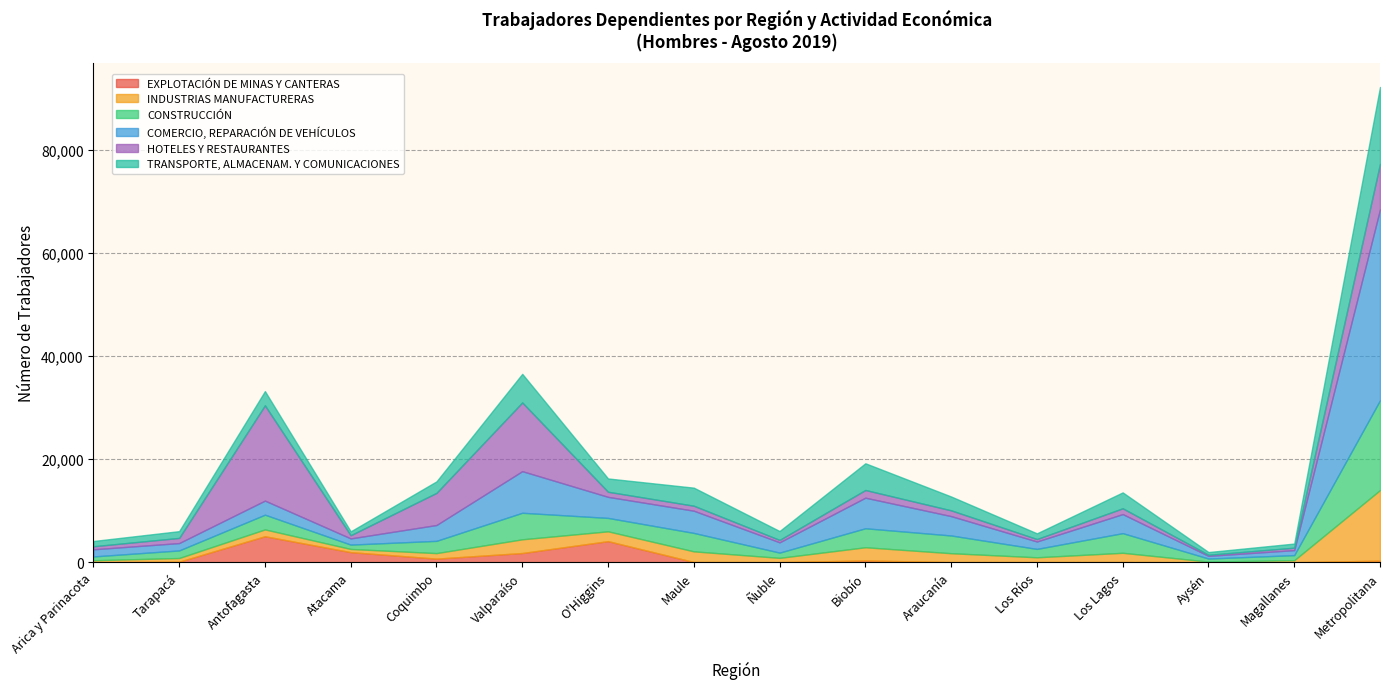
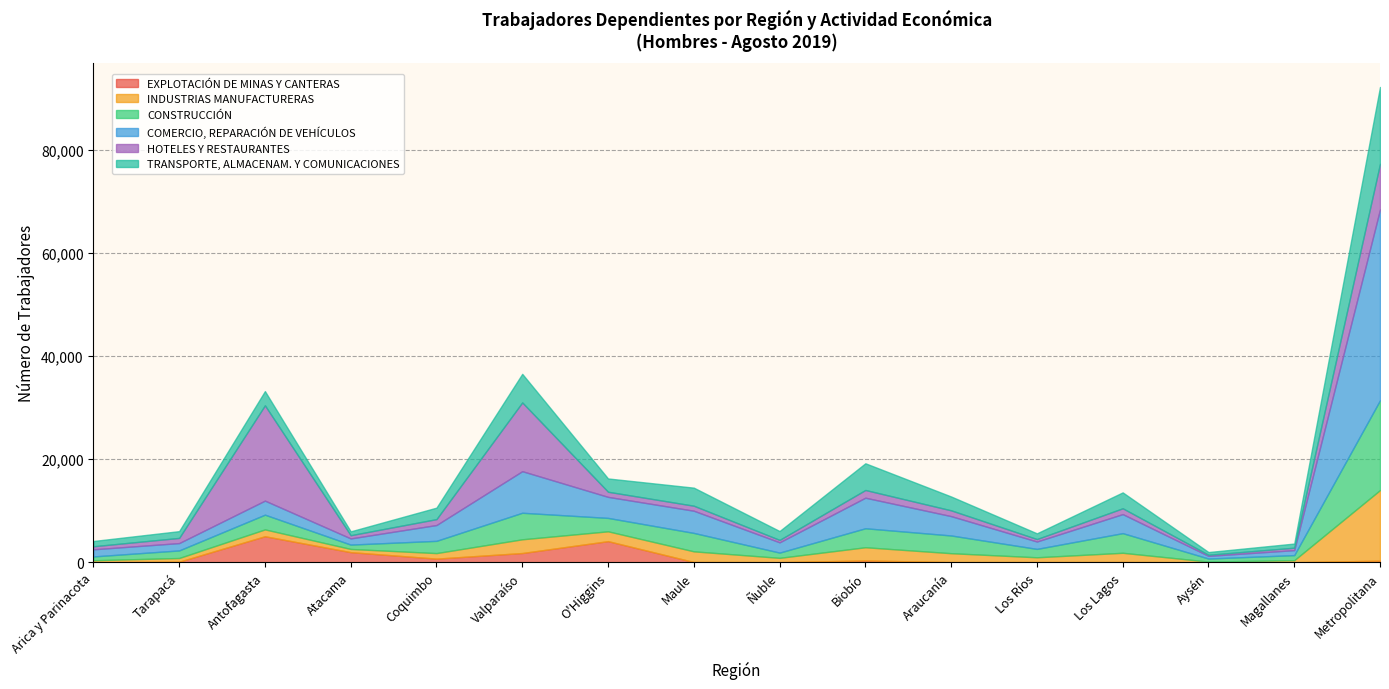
  {
    "EXPLOTACIÓN DE MINAS Y CANTERAS": {
      "Antofagasta": "5,000",
      "Atacama": "2,000",
      "Coquimbo": "1,000",
      "Valparaíso": "2,000",
      "O'Higgins": "4,000"
    },
    "INDUSTRIAS MANUFACTURERAS": {
      "Tarapacá": "1,000",
      "Antofagasta": "1,000",
      "Atacama": "1,000",
      "Coquimbo": "1,000",
      "Valparaíso": "3,000",
      "O'Higgins": "2,000",
      "Maule": "2,000",
      "Ñuble": "1,000",
      "Biobío": "3,000",
      "Araucanía": "2,000",
      "Los Ríos": "1,000",
      "Los Lagos": "2,000",
      "Metropolitana": "14,000"
    },
    "COMERCIO, REPARACIÓN DE VEHÍCULOS": {
      "Arica y Parinacota": "1,000",
      "Tarapacá": "1,000",
      "Antofagasta": "3,000",
      "Atacama": "1,000",
      "Coquimbo": "3,000",
      "Valparaíso": "8,000",
      "O'Higgins": "4,000",
      "Maule": "4,000",
      "Biobío": "6,000",
      "Araucanía": "4,000",
      "Los Lagos": "4,000",
      "Metropolitana": "37,000"
    },
    "HOTELES Y RESTAURANTES": {
      "Arica y Parinacota": "1,000",
      "Tarapacá": "1,000",
      "Antofagasta": "18,000",
      "Atacama": "1,000",
-     "Coquimbo": "6,000",
+     "Coquimbo": "1,000",
      "Valparaíso": "13,000",
      "O'Higgins": "1,000",
      "Maule": "1,000",
      "Biobío": "1,000",
      "Araucanía": "1,000",
      "Los Lagos": "1,000",
      "Metropolitana": "9,000"
    }
  }
